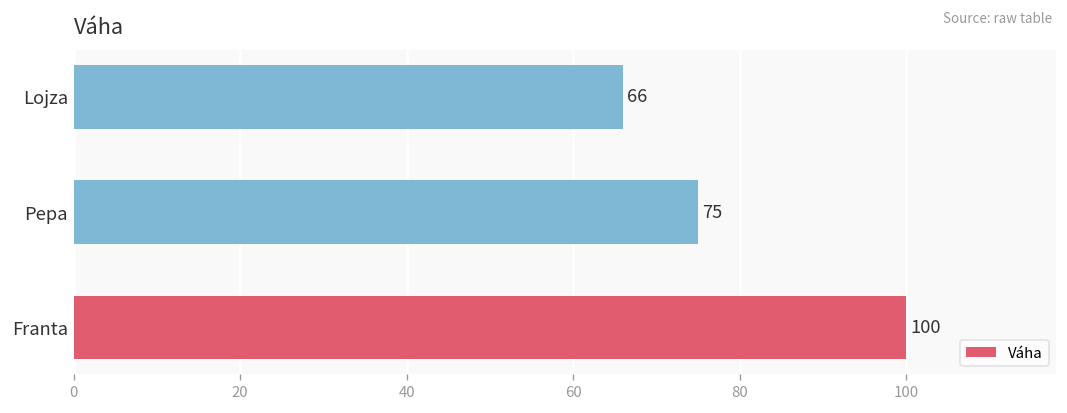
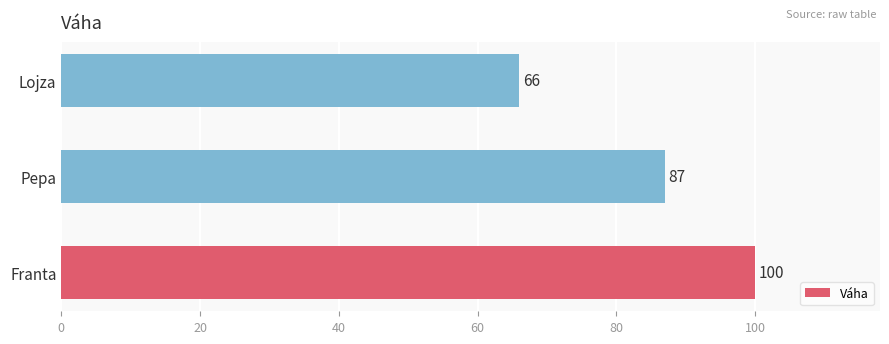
  {
    "Lojza": 66,
-   "Pepa": 75,
+   "Pepa": 87,
    "Franta": 100
  }
